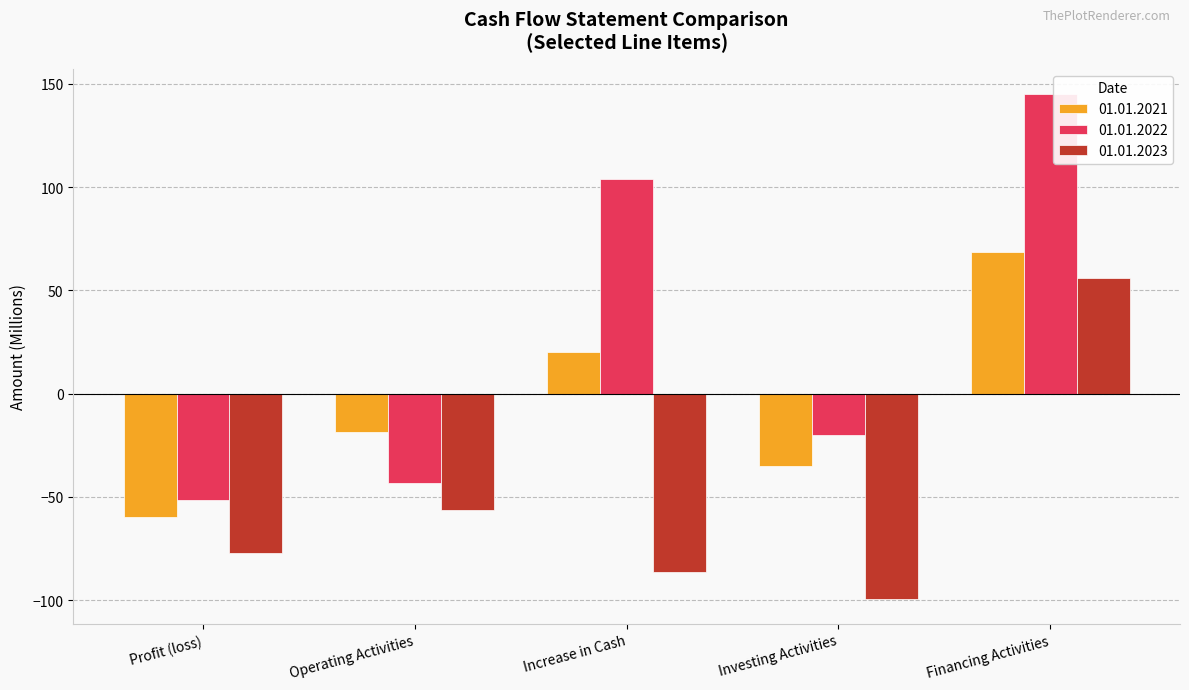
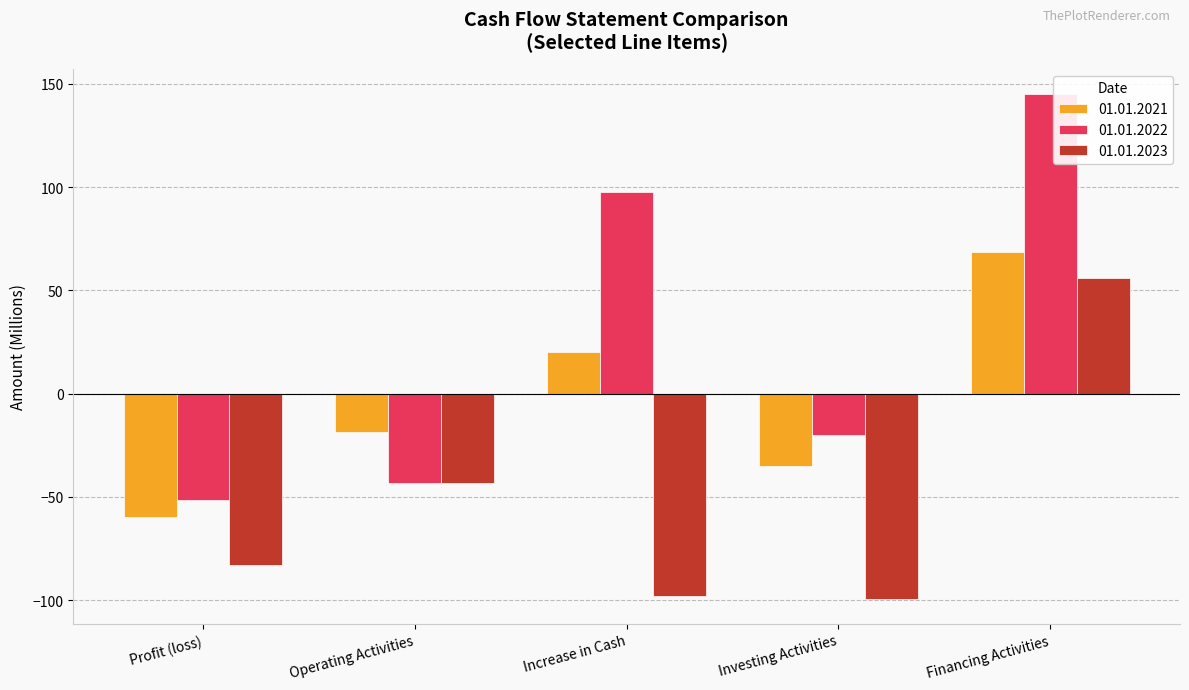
  {
    "01.01.2021": {
      "Profit (loss)": -60,
      "Operating Activities": -19,
      "Increase in Cash": 20,
      "Investing Activities": -35,
      "Financing Activities": 68
    },
    "01.01.2022": {
      "Profit (loss)": -52,
      "Operating Activities": -43,
-     "Increase in Cash": 104,
+     "Increase in Cash": 98,
      "Investing Activities": -20,
      "Financing Activities": 145
    },
    "01.01.2023": {
-     "Profit (loss)": -77,
-     "Operating Activities": -56,
-     "Increase in Cash": -87,
+     "Profit (loss)": -83,
+     "Operating Activities": -43,
+     "Increase in Cash": -98,
      "Investing Activities": -99,
      "Financing Activities": 56
    }
  }
